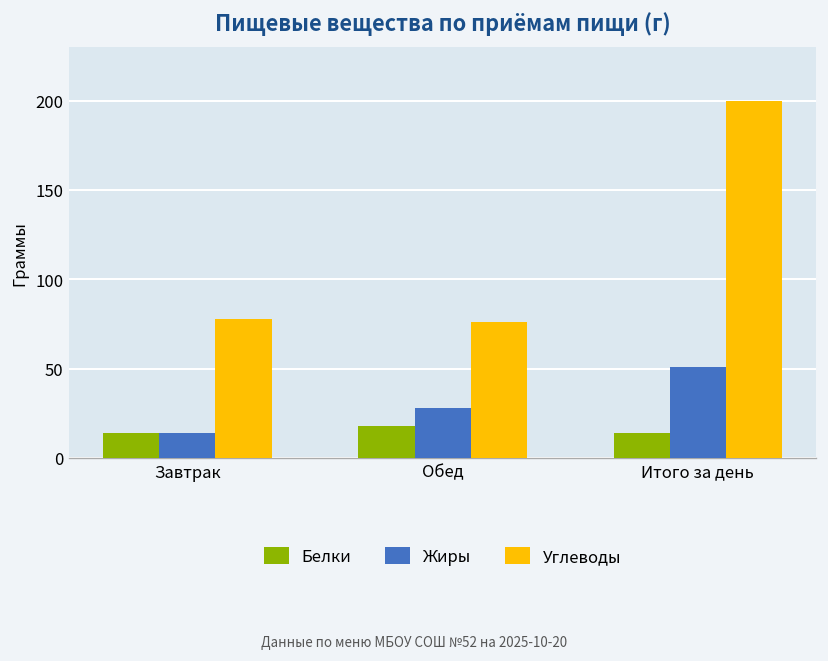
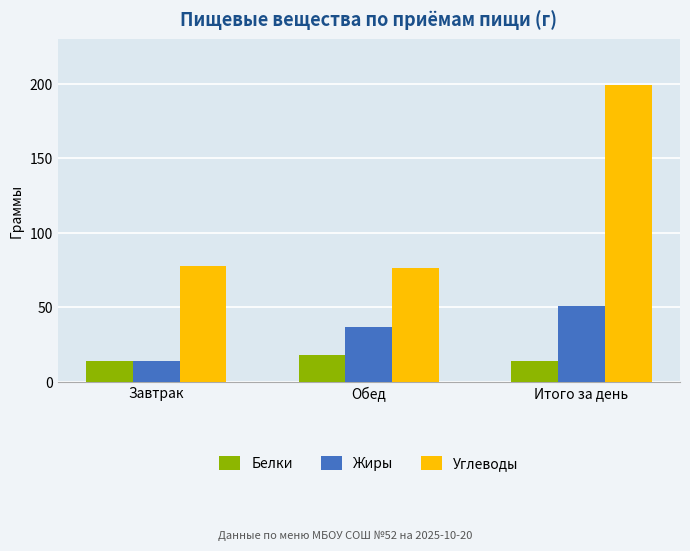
  {
    "Белки": {
      "Завтрак": 14,
      "Обед": 18,
      "Итого за день": 14
    },
    "Жиры": {
      "Завтрак": 14,
-     "Обед": 28,
+     "Обед": 37,
      "Итого за день": 51
    },
    "Углеводы": {
      "Завтрак": 78,
      "Обед": 76,
      "Итого за день": 200
    }
  }
